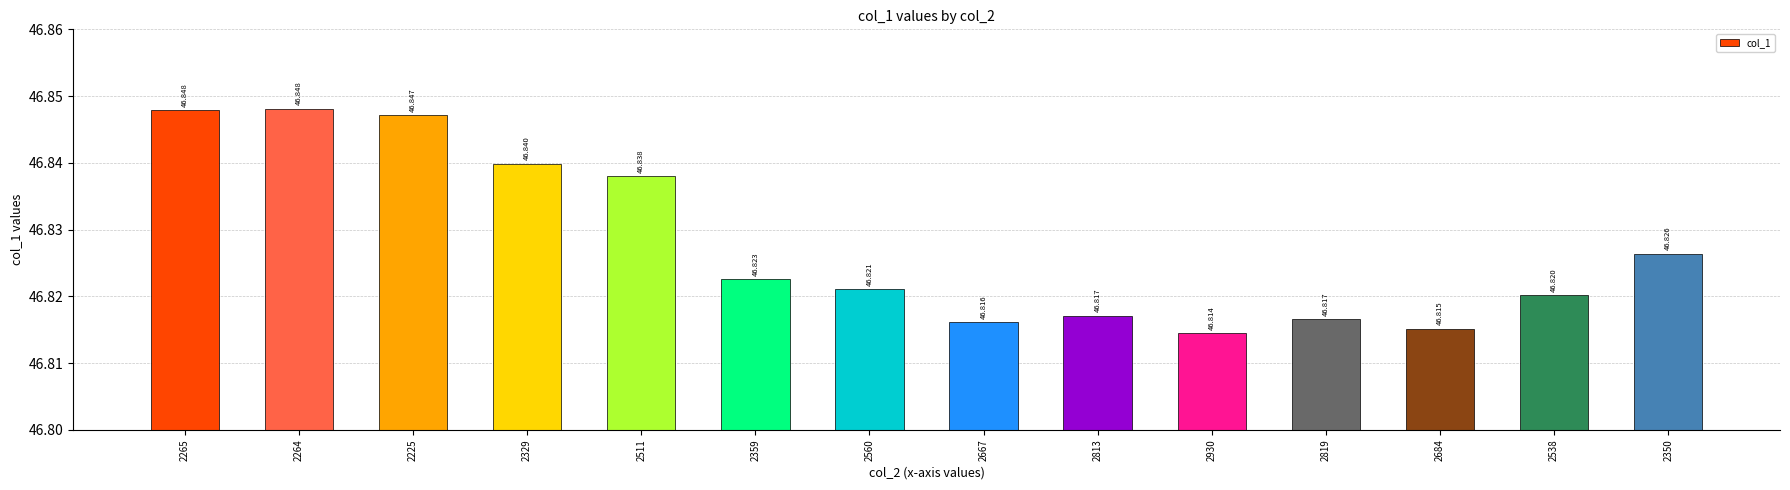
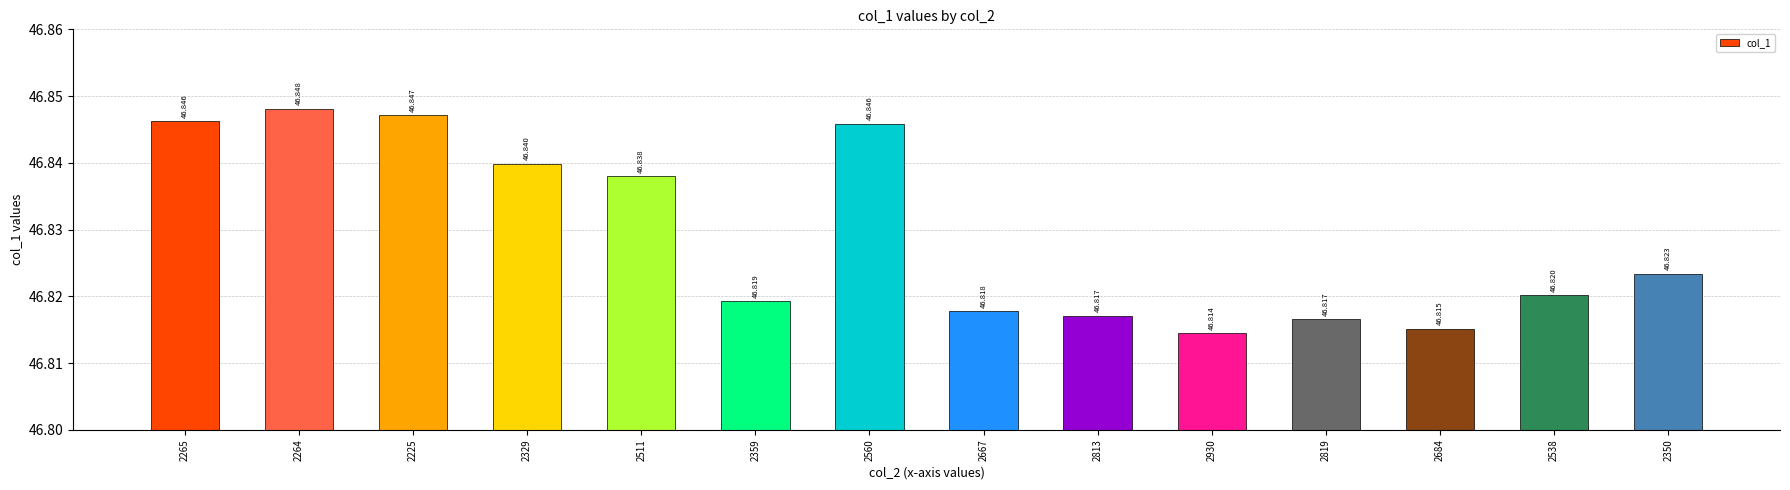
  {
-   "2265": 46.848,
+   "2265": 46.846,
    "2264": 46.848,
    "2225": 46.847,
    "2329": 46.840,
    "2511": 46.838,
-   "2359": 46.823,
-   "2560": 46.821,
-   "2667": 46.816,
+   "2359": 46.819,
+   "2560": 46.846,
+   "2667": 46.818,
    "2813": 46.817,
    "2930": 46.814,
    "2819": 46.817,
    "2684": 46.815,
    "2538": 46.820,
-   "2350": 46.826
+   "2350": 46.823
  }
